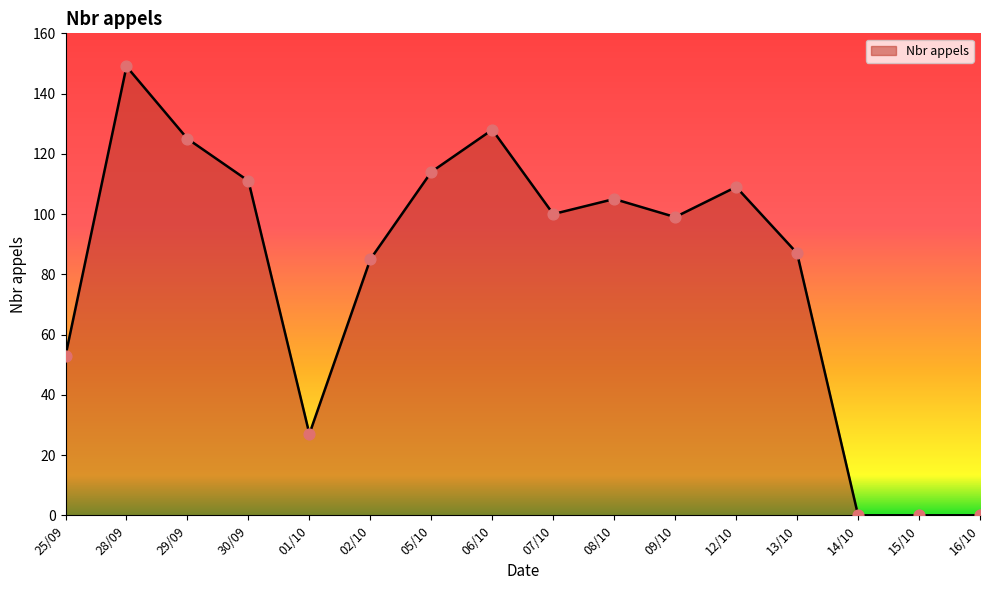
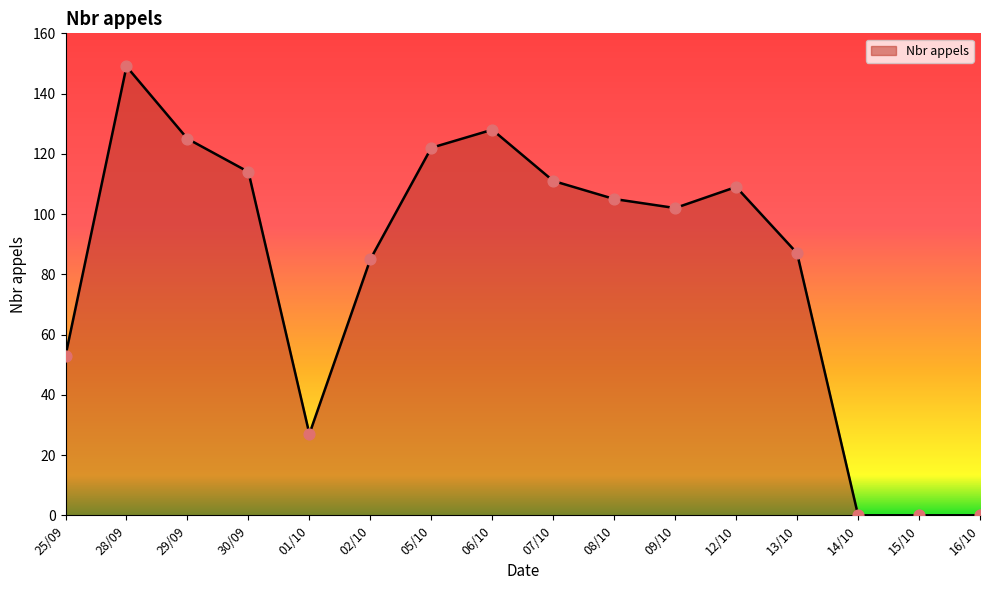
  {
    "25/09": 53,
    "28/09": 149,
    "29/09": 125,
-   "30/09": 111,
+   "30/09": 114,
    "01/10": 27,
    "02/10": 85,
-   "05/10": 114,
+   "05/10": 122,
    "06/10": 128,
-   "07/10": 100,
+   "07/10": 111,
    "08/10": 105,
-   "09/10": 99,
+   "09/10": 102,
    "12/10": 109,
    "13/10": 87,
    "14/10": 0,
    "15/10": 0,
    "16/10": 0
  }
